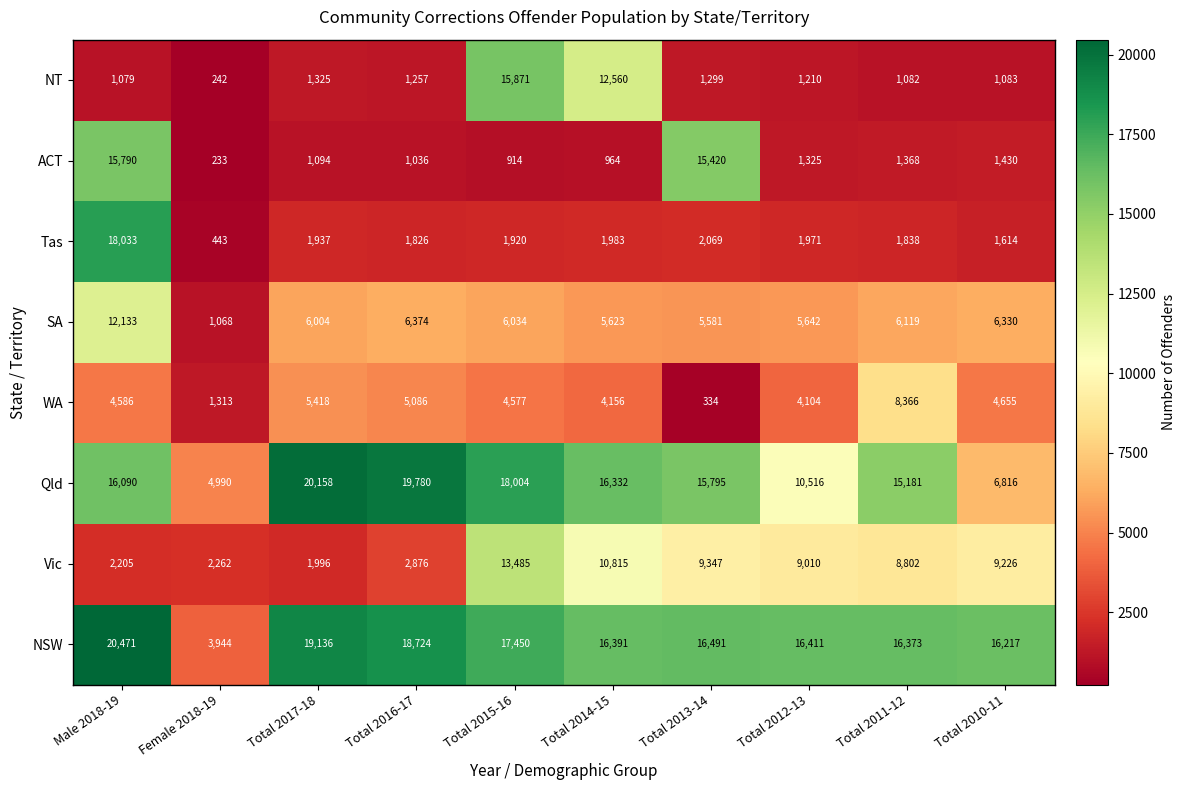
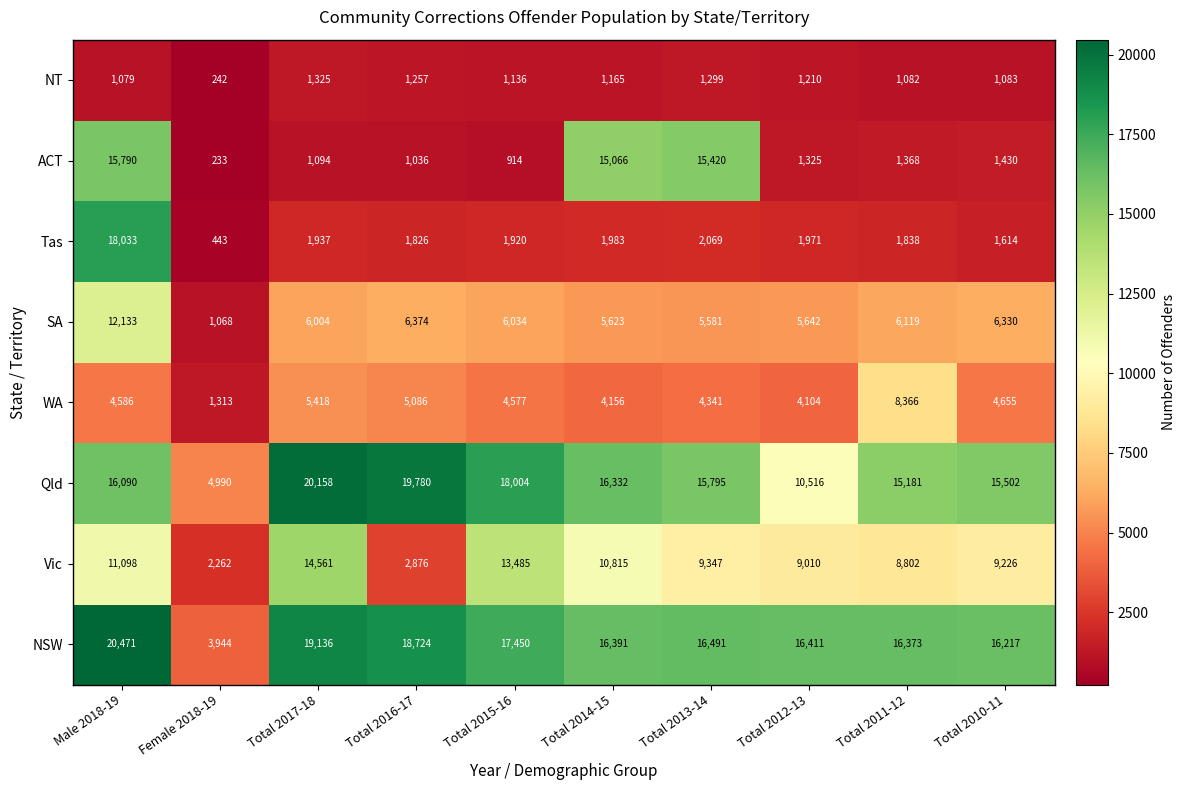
  {
    "NT": {
      "Male 2018-19": "1,079",
      "Female 2018-19": "242",
      "Total 2017-18": "1,325",
      "Total 2016-17": "1,257",
-     "Total 2015-16": "15,871",
-     "Total 2014-15": "12,560",
+     "Total 2015-16": "1,136",
+     "Total 2014-15": "1,165",
      "Total 2013-14": "1,299",
      "Total 2012-13": "1,210",
      "Total 2011-12": "1,082",
      "Total 2010-11": "1,083"
    },
    "ACT": {
      "Male 2018-19": "15,790",
      "Female 2018-19": "233",
      "Total 2017-18": "1,094",
      "Total 2016-17": "1,036",
      "Total 2015-16": "914",
-     "Total 2014-15": "964",
+     "Total 2014-15": "15,066",
      "Total 2013-14": "15,420",
      "Total 2012-13": "1,325",
      "Total 2011-12": "1,368",
      "Total 2010-11": "1,430"
    },
    "Tas": {
      "Male 2018-19": "18,033",
      "Female 2018-19": "443",
      "Total 2017-18": "1,937",
      "Total 2016-17": "1,826",
      "Total 2015-16": "1,920",
      "Total 2014-15": "1,983",
      "Total 2013-14": "2,069",
      "Total 2012-13": "1,971",
      "Total 2011-12": "1,838",
      "Total 2010-11": "1,614"
    },
    "SA": {
      "Male 2018-19": "12,133",
      "Female 2018-19": "1,068",
      "Total 2017-18": "6,004",
      "Total 2016-17": "6,374",
      "Total 2015-16": "6,034",
      "Total 2014-15": "5,623",
      "Total 2013-14": "5,581",
      "Total 2012-13": "5,642",
      "Total 2011-12": "6,119",
      "Total 2010-11": "6,330"
    },
    "WA": {
      "Male 2018-19": "4,586",
      "Female 2018-19": "1,313",
      "Total 2017-18": "5,418",
      "Total 2016-17": "5,086",
      "Total 2015-16": "4,577",
      "Total 2014-15": "4,156",
-     "Total 2013-14": "334",
+     "Total 2013-14": "4,341",
      "Total 2012-13": "4,104",
      "Total 2011-12": "8,366",
      "Total 2010-11": "4,655"
    },
    "Qld": {
      "Male 2018-19": "16,090",
      "Female 2018-19": "4,990",
      "Total 2017-18": "20,158",
      "Total 2016-17": "19,780",
      "Total 2015-16": "18,004",
      "Total 2014-15": "16,332",
      "Total 2013-14": "15,795",
      "Total 2012-13": "10,516",
      "Total 2011-12": "15,181",
-     "Total 2010-11": "6,816"
+     "Total 2010-11": "15,502"
    },
    "Vic": {
-     "Male 2018-19": "2,205",
+     "Male 2018-19": "11,098",
      "Female 2018-19": "2,262",
-     "Total 2017-18": "1,996",
+     "Total 2017-18": "14,561",
      "Total 2016-17": "2,876",
      "Total 2015-16": "13,485",
      "Total 2014-15": "10,815",
      "Total 2013-14": "9,347",
      "Total 2012-13": "9,010",
      "Total 2011-12": "8,802",
      "Total 2010-11": "9,226"
    },
    "NSW": {
      "Male 2018-19": "20,471",
      "Female 2018-19": "3,944",
      "Total 2017-18": "19,136",
      "Total 2016-17": "18,724",
      "Total 2015-16": "17,450",
      "Total 2014-15": "16,391",
      "Total 2013-14": "16,491",
      "Total 2012-13": "16,411",
      "Total 2011-12": "16,373",
      "Total 2010-11": "16,217"
    }
  }
